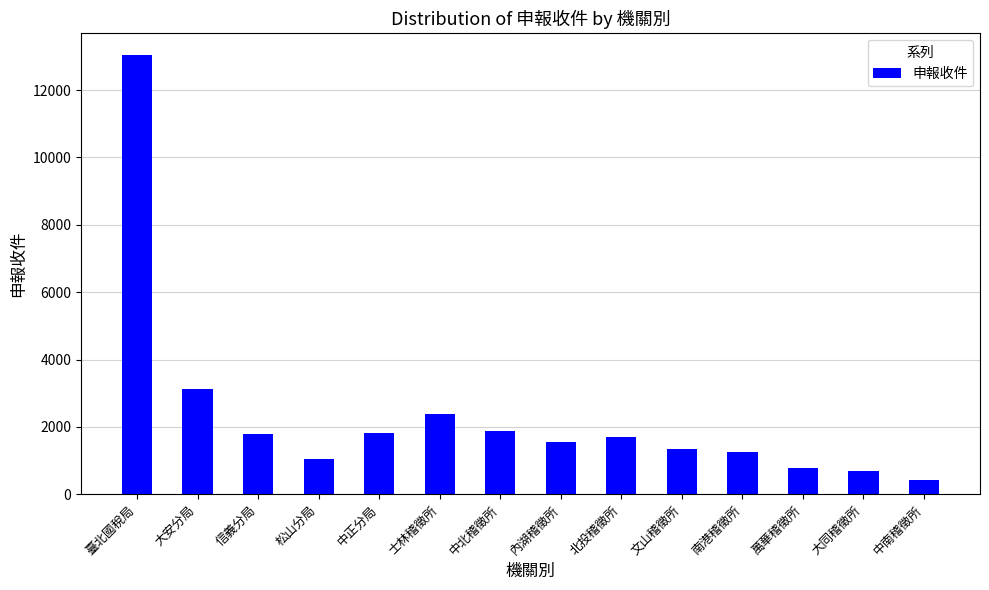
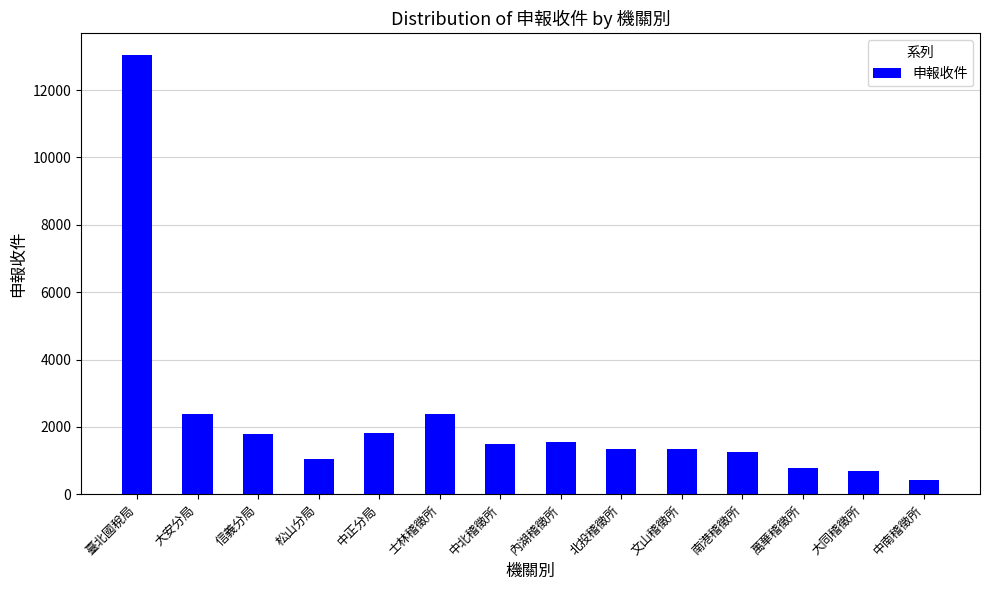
  {
    "臺北國稅局": 13000,
-   "大安分局": 3100,
+   "大安分局": 2400,
    "信義分局": 1800,
    "松山分局": 1000,
    "中正分局": 1800,
    "士林稽徵所": 2400,
-   "中北稽徵所": 1900,
+   "中北稽徵所": 1500,
    "內湖稽徵所": 1600,
-   "北投稽徵所": 1700,
+   "北投稽徵所": 1300,
    "文山稽徵所": 1300,
    "南港稽徵所": 1200,
    "萬華稽徵所": 800,
    "大同稽徵所": 700,
    "中南稽徵所": 400
  }
